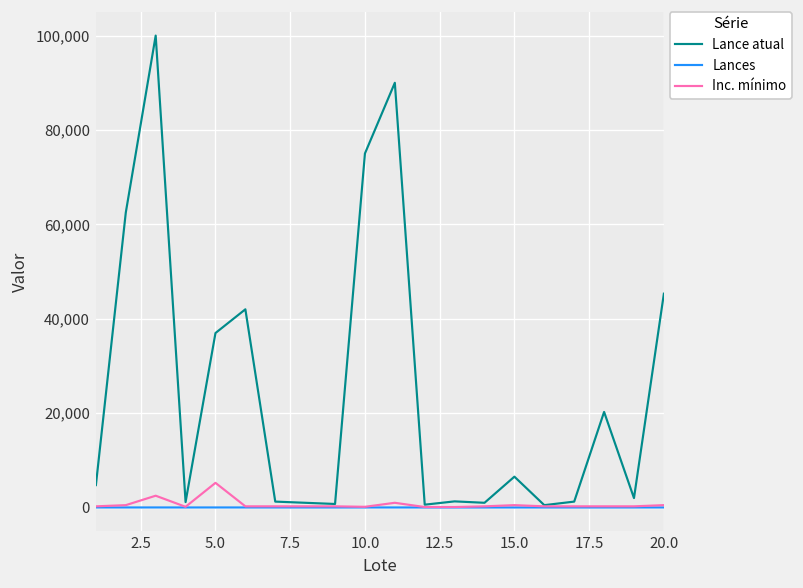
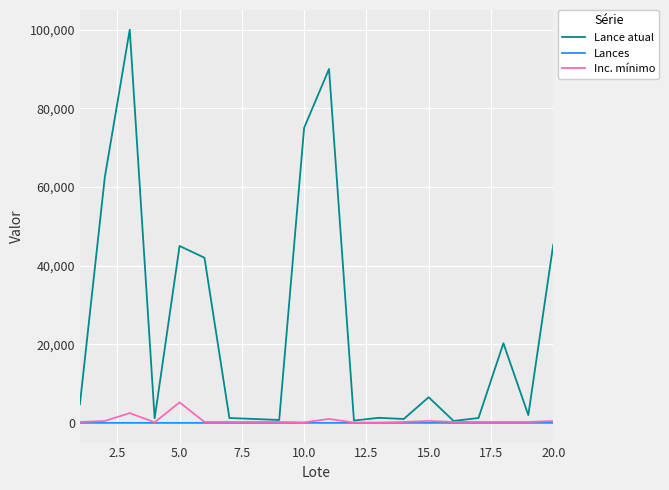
  {
    "Lance atual": {
-     "5.0": "37,000",
+     "5.0": "45,000",
      "10.0": "75,000",
      "15.0": "7,000",
      "20.0": "45,000"
    },
    "Lances": {
      "5.0": "0"
    },
    "Inc. mínimo": {
      "5.0": "5,000"
    }
  }
